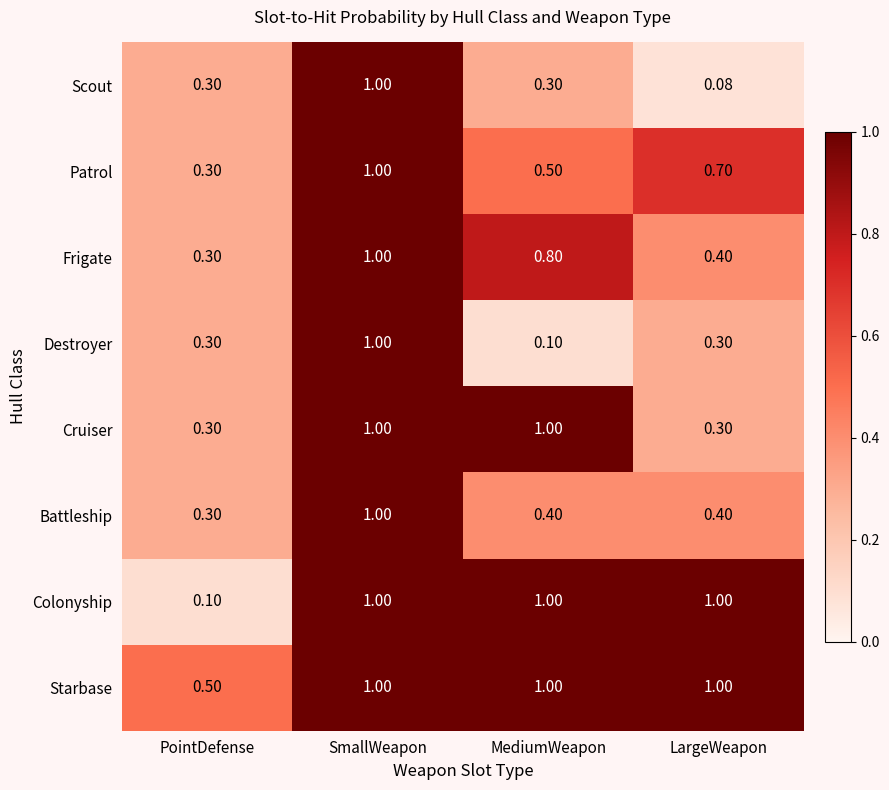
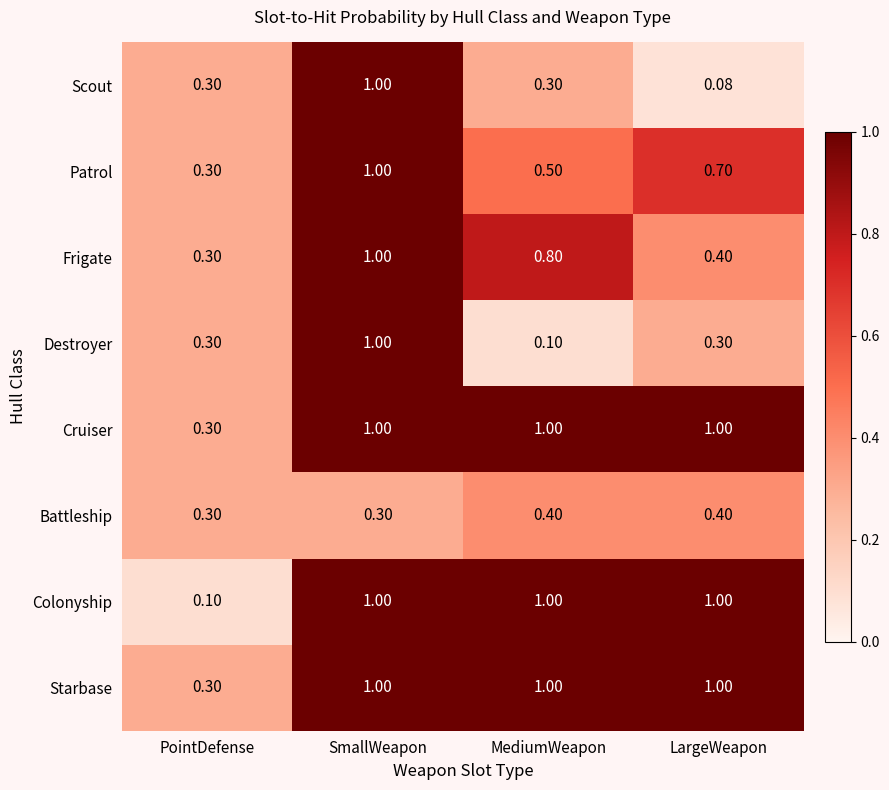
  {
    "Scout": {
      "PointDefense": 0.30,
      "SmallWeapon": 1.00,
      "MediumWeapon": 0.30,
      "LargeWeapon": 0.08
    },
    "Patrol": {
      "PointDefense": 0.30,
      "SmallWeapon": 1.00,
      "MediumWeapon": 0.50,
      "LargeWeapon": 0.70
    },
    "Frigate": {
      "PointDefense": 0.30,
      "SmallWeapon": 1.00,
      "MediumWeapon": 0.80,
      "LargeWeapon": 0.40
    },
    "Destroyer": {
      "PointDefense": 0.30,
      "SmallWeapon": 1.00,
      "MediumWeapon": 0.10,
      "LargeWeapon": 0.30
    },
    "Cruiser": {
      "PointDefense": 0.30,
      "SmallWeapon": 1.00,
      "MediumWeapon": 1.00,
-     "LargeWeapon": 0.30
+     "LargeWeapon": 1.00
    },
    "Battleship": {
      "PointDefense": 0.30,
-     "SmallWeapon": 1.00,
+     "SmallWeapon": 0.30,
      "MediumWeapon": 0.40,
      "LargeWeapon": 0.40
    },
    "Colonyship": {
      "PointDefense": 0.10,
      "SmallWeapon": 1.00,
      "MediumWeapon": 1.00,
      "LargeWeapon": 1.00
    },
    "Starbase": {
-     "PointDefense": 0.50,
+     "PointDefense": 0.30,
      "SmallWeapon": 1.00,
      "MediumWeapon": 1.00,
      "LargeWeapon": 1.00
    }
  }
